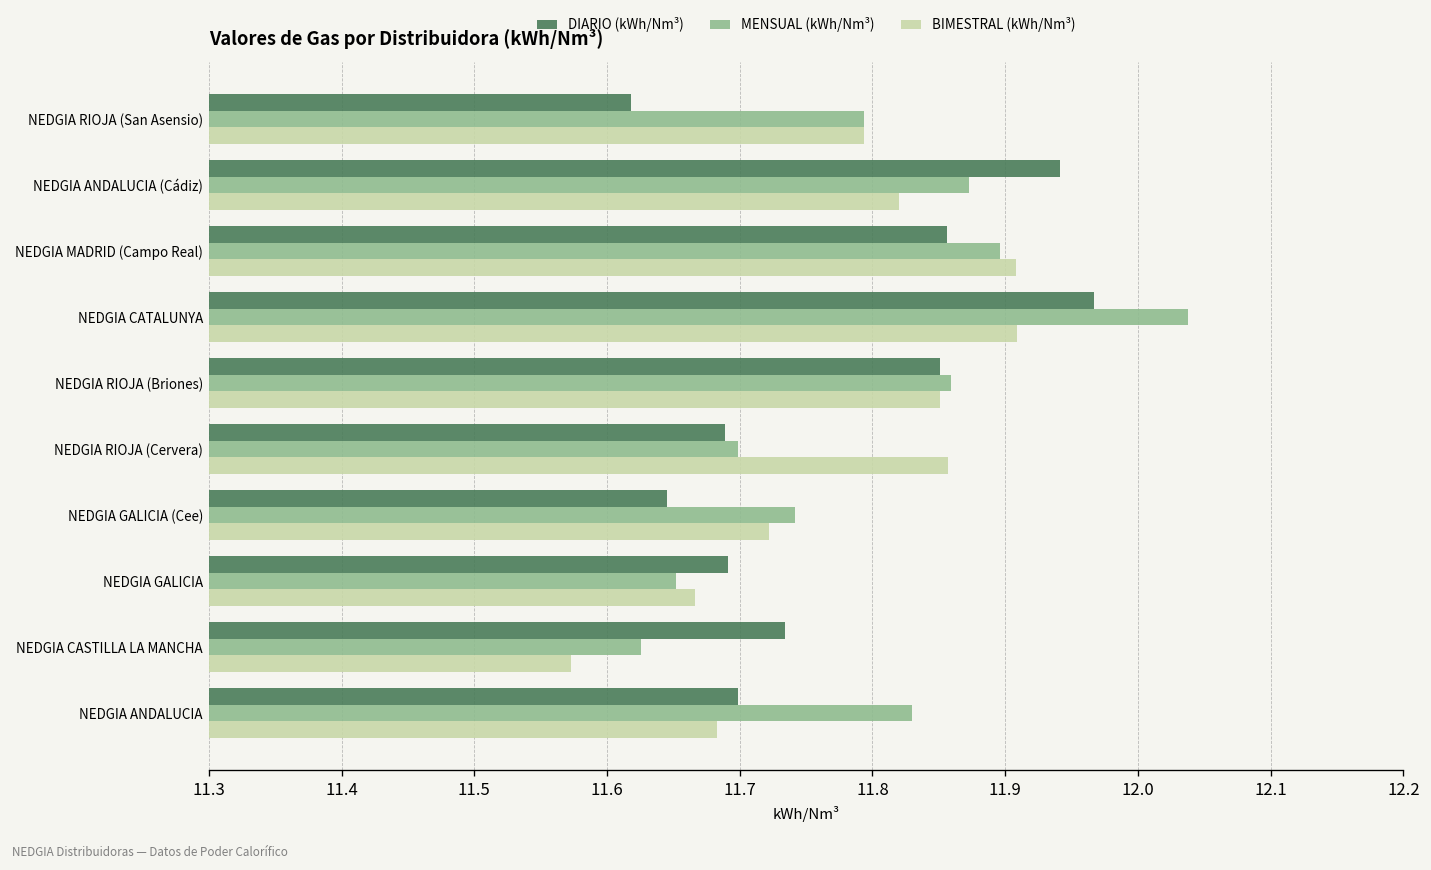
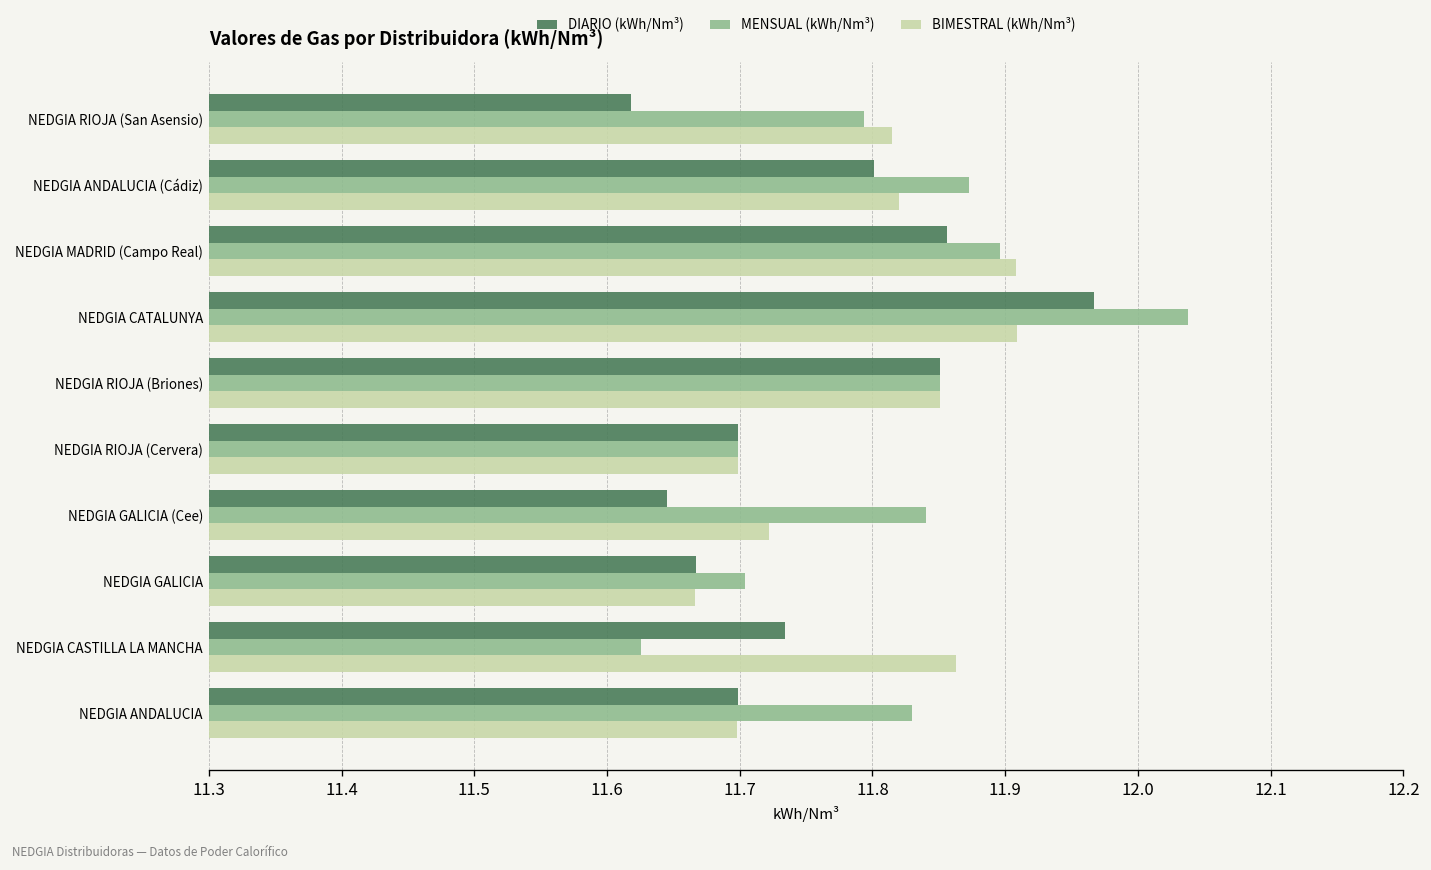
  {
    "DIARIO (kWh/Nm³)": {
      "NEDGIA RIOJA (San Asensio)": 11.618,
-     "NEDGIA ANDALUCIA (Cádiz)": 11.941,
+     "NEDGIA ANDALUCIA (Cádiz)": 11.801,
      "NEDGIA MADRID (Campo Real)": 11.856,
      "NEDGIA CATALUNYA": 11.967,
      "NEDGIA RIOJA (Briones)": 11.851,
-     "NEDGIA RIOJA (Cervera)": 11.689,
+     "NEDGIA RIOJA (Cervera)": 11.699,
      "NEDGIA GALICIA (Cee)": 11.645,
-     "NEDGIA GALICIA": 11.691,
+     "NEDGIA GALICIA": 11.667,
      "NEDGIA CASTILLA LA MANCHA": 11.734,
      "NEDGIA ANDALUCIA": 11.699
    },
    "MENSUAL (kWh/Nm³)": {
      "NEDGIA RIOJA (San Asensio)": 11.794,
      "NEDGIA ANDALUCIA (Cádiz)": 11.873,
      "NEDGIA MADRID (Campo Real)": 11.896,
      "NEDGIA CATALUNYA": 12.038,
-     "NEDGIA RIOJA (Briones)": 11.859,
+     "NEDGIA RIOJA (Briones)": 11.851,
      "NEDGIA RIOJA (Cervera)": 11.699,
-     "NEDGIA GALICIA (Cee)": 11.742,
-     "NEDGIA GALICIA": 11.652,
+     "NEDGIA GALICIA (Cee)": 11.840,
+     "NEDGIA GALICIA": 11.704,
      "NEDGIA CASTILLA LA MANCHA": 11.626,
      "NEDGIA ANDALUCIA": 11.830
    },
    "BIMESTRAL (kWh/Nm³)": {
-     "NEDGIA RIOJA (San Asensio)": 11.794,
+     "NEDGIA RIOJA (San Asensio)": 11.815,
      "NEDGIA ANDALUCIA (Cádiz)": 11.820,
      "NEDGIA MADRID (Campo Real)": 11.908,
      "NEDGIA CATALUNYA": 11.909,
      "NEDGIA RIOJA (Briones)": 11.851,
-     "NEDGIA RIOJA (Cervera)": 11.857,
+     "NEDGIA RIOJA (Cervera)": 11.699,
      "NEDGIA GALICIA (Cee)": 11.722,
      "NEDGIA GALICIA": 11.666,
-     "NEDGIA CASTILLA LA MANCHA": 11.573,
-     "NEDGIA ANDALUCIA": 11.683
+     "NEDGIA CASTILLA LA MANCHA": 11.863,
+     "NEDGIA ANDALUCIA": 11.698
    }
  }
